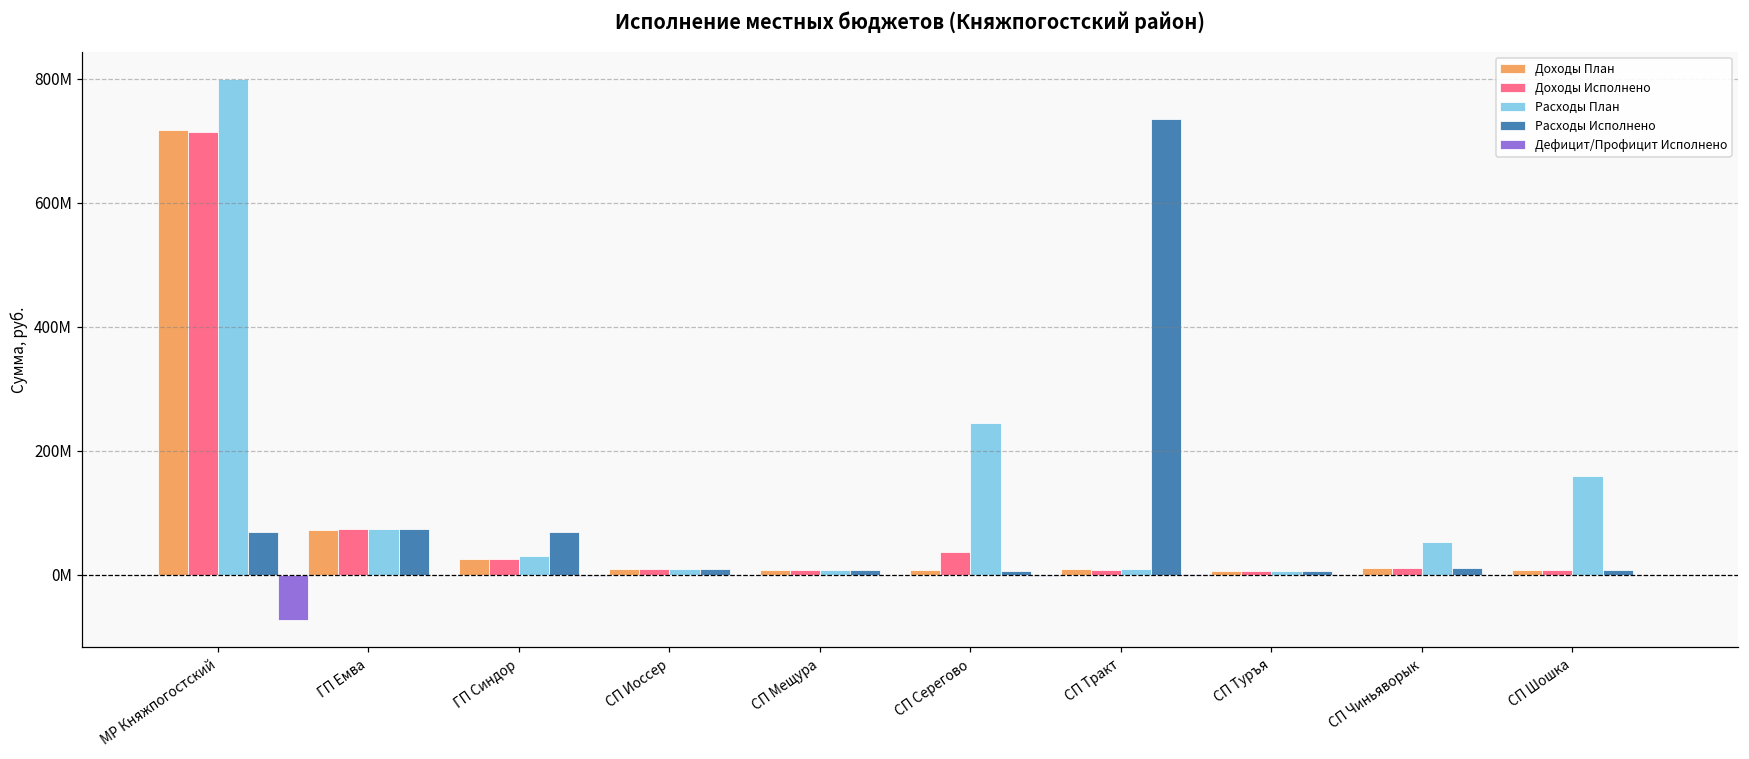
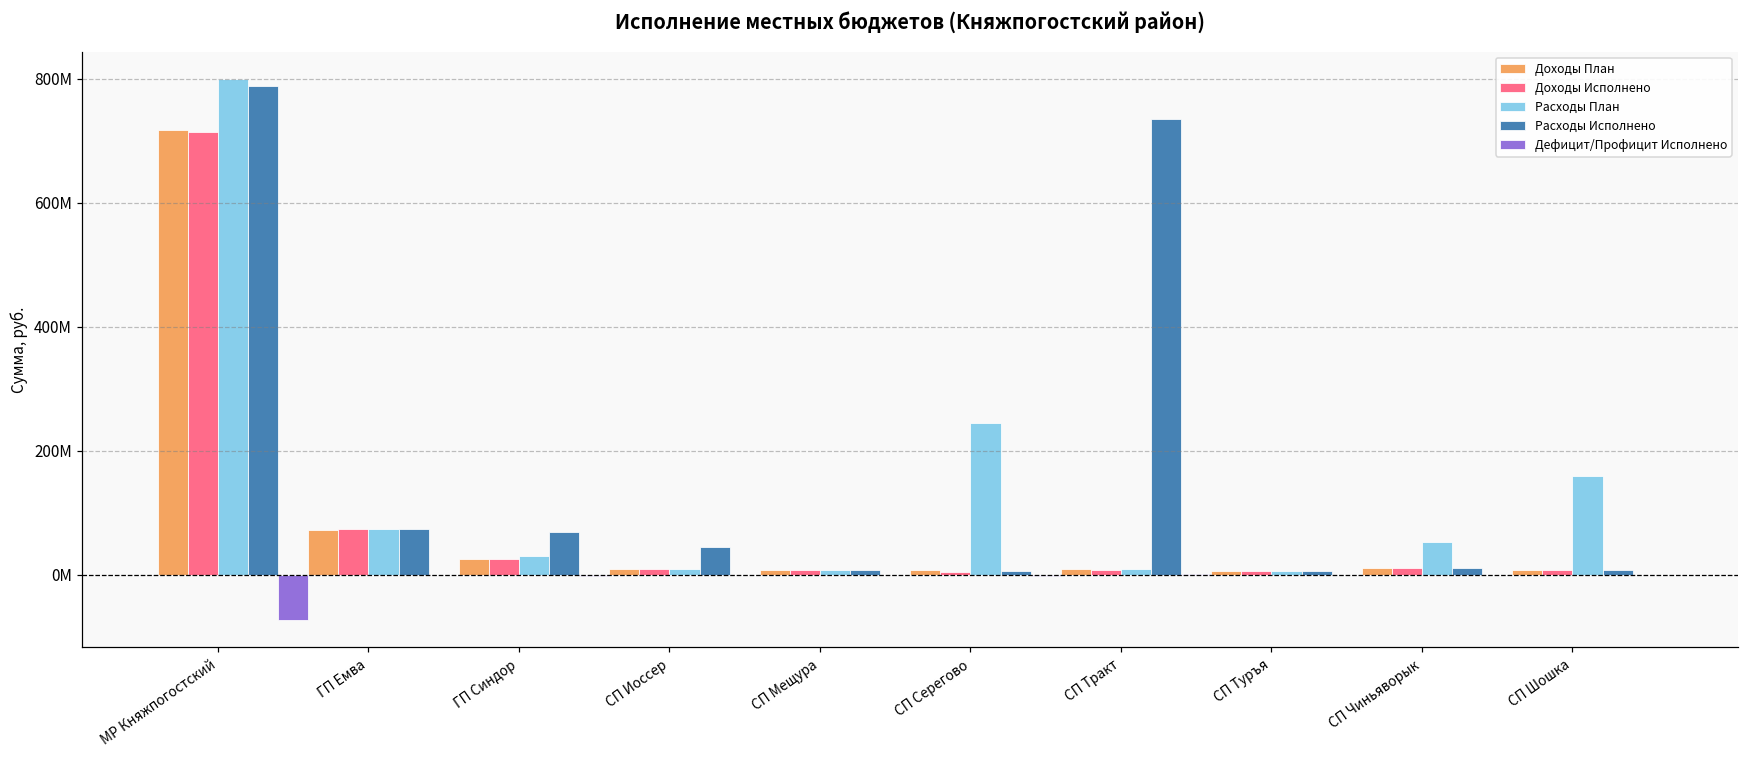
  {
    "Доходы План": {
      "МР Княжпогостский": 720000000,
      "ГП Емва": 70000000,
      "ГП Синдор": 30000000,
      "СП Иоссер": 10000000,
      "СП Мещура": 10000000,
      "СП Серегово": 10000000,
      "СП Тракт": 10000000,
      "СП Туръя": 10000000,
      "СП Чиньяворык": 10000000,
      "СП Шошка": 10000000
    },
    "Доходы Исполнено": {
      "МР Княжпогостский": 710000000,
      "ГП Емва": 70000000,
      "ГП Синдор": 30000000,
      "СП Иоссер": 10000000,
      "СП Мещура": 10000000,
-     "СП Серегово": 40000000,
+     "СП Серегово": 0,
      "СП Тракт": 10000000,
      "СП Туръя": 10000000,
      "СП Чиньяворык": 10000000,
      "СП Шошка": 10000000
    },
    "Расходы План": {
      "МР Княжпогостский": 800000000,
      "ГП Емва": 70000000,
      "ГП Синдор": 30000000,
      "СП Иоссер": 10000000,
      "СП Мещура": 10000000,
      "СП Серегово": 240000000,
      "СП Тракт": 10000000,
      "СП Туръя": 10000000,
      "СП Чиньяворык": 50000000,
      "СП Шошка": 160000000
    },
    "Расходы Исполнено": {
-     "МР Княжпогостский": 70000000,
+     "МР Княжпогостский": 790000000,
      "ГП Емва": 70000000,
      "ГП Синдор": 70000000,
-     "СП Иоссер": 10000000,
+     "СП Иоссер": 40000000,
      "СП Мещура": 10000000,
      "СП Серегово": 10000000,
      "СП Тракт": 740000000,
      "СП Туръя": 10000000,
      "СП Чиньяворык": 10000000,
      "СП Шошка": 10000000
    }
  }
